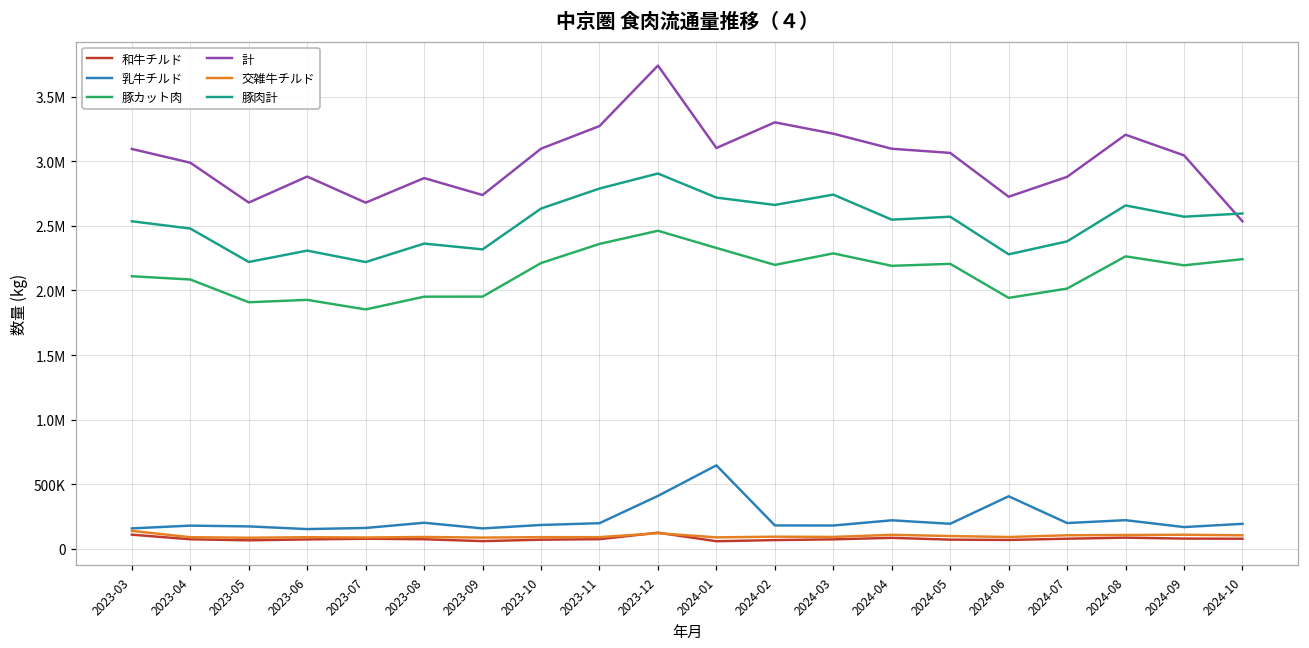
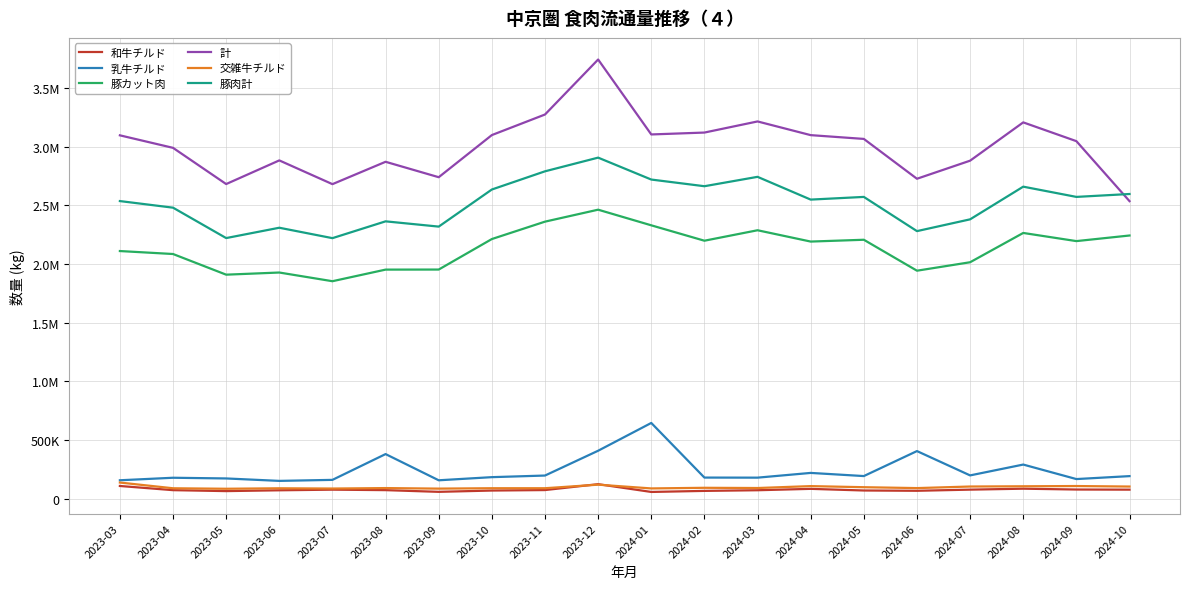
  {
    "和牛チルド": {
      "2023-03": 110000,
      "2023-09": 60000,
      "2024-01": 60000,
      "2024-02": 70000,
      "2024-04": 90000,
      "2024-05": 70000,
      "2024-06": 70000,
      "2024-07": 80000,
      "2024-09": 80000,
      "2024-10": 80000
    },
    "乳牛チルド": {
      "2023-04": 180000,
      "2023-05": 170000,
      "2023-06": 150000,
      "2023-07": 160000,
-     "2023-08": 200000,
+     "2023-08": 380000,
      "2023-09": 160000,
      "2023-10": 180000,
      "2023-11": 200000,
      "2023-12": 410000,
      "2024-01": 650000,
      "2024-02": 180000,
      "2024-03": 180000,
      "2024-04": 220000,
      "2024-05": 190000,
      "2024-06": 410000,
      "2024-07": 200000,
-     "2024-08": 220000,
+     "2024-08": 290000,
      "2024-09": 170000,
      "2024-10": 190000
    },
    "計": {
      "2023-03": 3100000,
      "2023-04": 2990000,
      "2023-05": 2680000,
      "2023-06": 2880000,
      "2023-07": 2680000,
      "2023-08": 2870000,
      "2023-09": 2740000,
      "2023-10": 3100000,
      "2023-11": 3270000,
      "2023-12": 3740000,
      "2024-01": 3100000,
-     "2024-02": 3300000,
+     "2024-02": 3120000,
      "2024-03": 3210000,
      "2024-04": 3100000,
      "2024-05": 3060000,
      "2024-06": 2730000,
      "2024-07": 2880000,
      "2024-08": 3210000,
      "2024-09": 3050000,
      "2024-10": 2530000
    },
    "交雑牛チルド": {
      "2023-09": 90000,
      "2024-01": 90000,
      "2024-02": 90000,
      "2024-04": 110000,
      "2024-05": 100000,
      "2024-06": 90000,
      "2024-07": 110000,
      "2024-09": 110000,
      "2024-10": 100000
    }
  }
